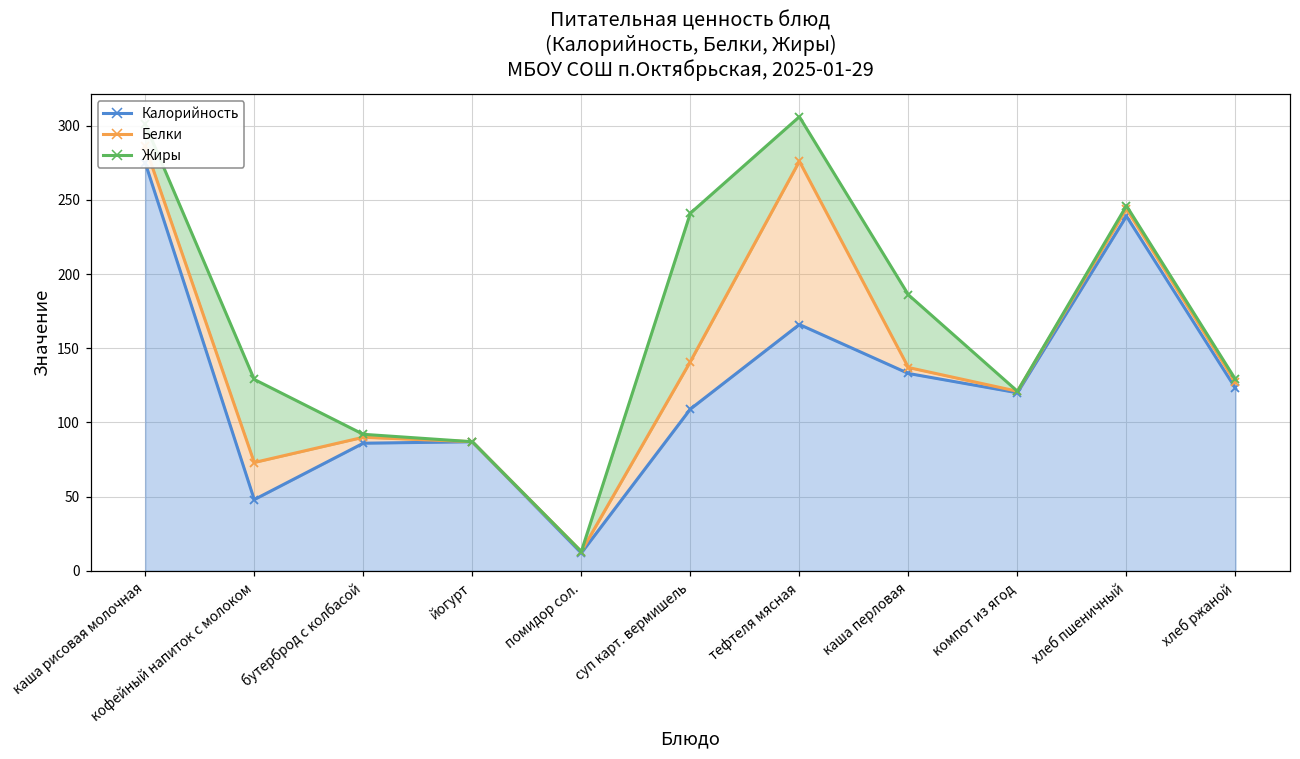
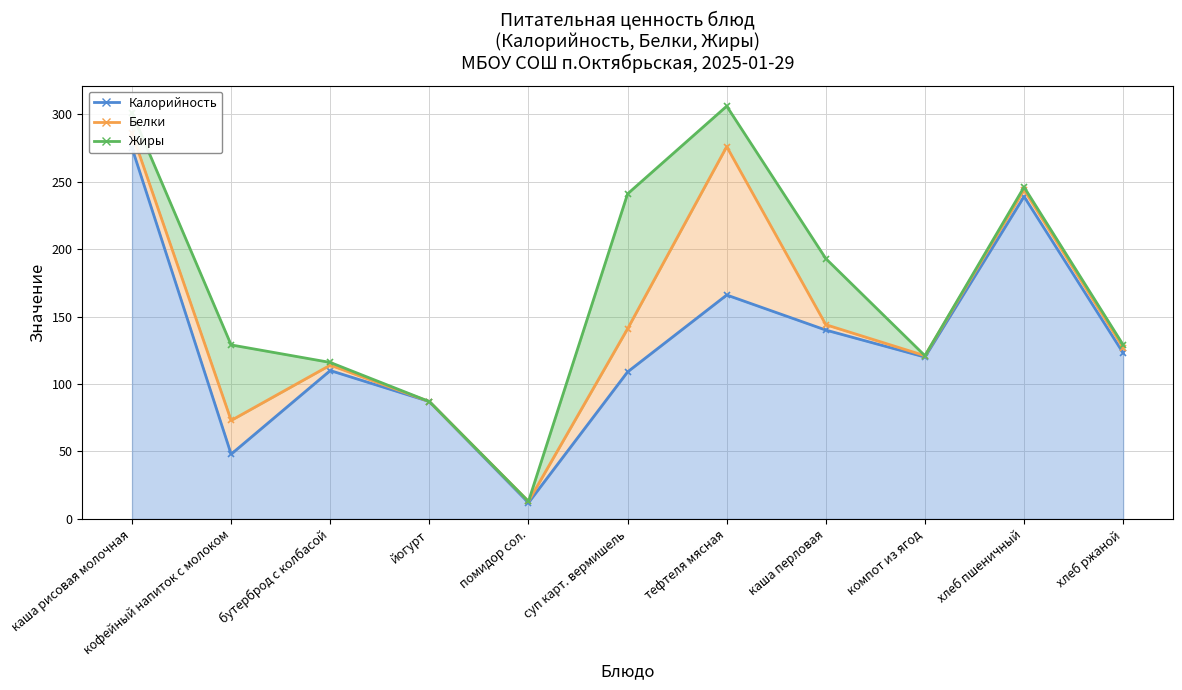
  {
    "Калорийность": {
      "кофейный напиток с молоком": 48,
-     "бутерброд с колбасой": 86,
+     "бутерброд с колбасой": 110,
      "суп карт. вермишель": 109,
      "тефтеля мясная": 166,
-     "каша перловая": 133,
+     "каша перловая": 140,
      "хлеб пшеничный": 239,
      "хлеб ржаной": 123
    },
    "Белки": {
      "кофейный напиток с молоком": 25,
      "бутерброд с колбасой": 4,
      "суп карт. вермишель": 32,
      "тефтеля мясная": 110,
      "каша перловая": 4,
      "хлеб пшеничный": 5,
      "хлеб ржаной": 4
    },
    "Жиры": {
      "кофейный напиток с молоком": 56,
      "бутерброд с колбасой": 2,
      "суп карт. вермишель": 100,
      "тефтеля мясная": 30,
      "каша перловая": 49,
      "хлеб пшеничный": 2,
      "хлеб ржаной": 2
    }
  }
